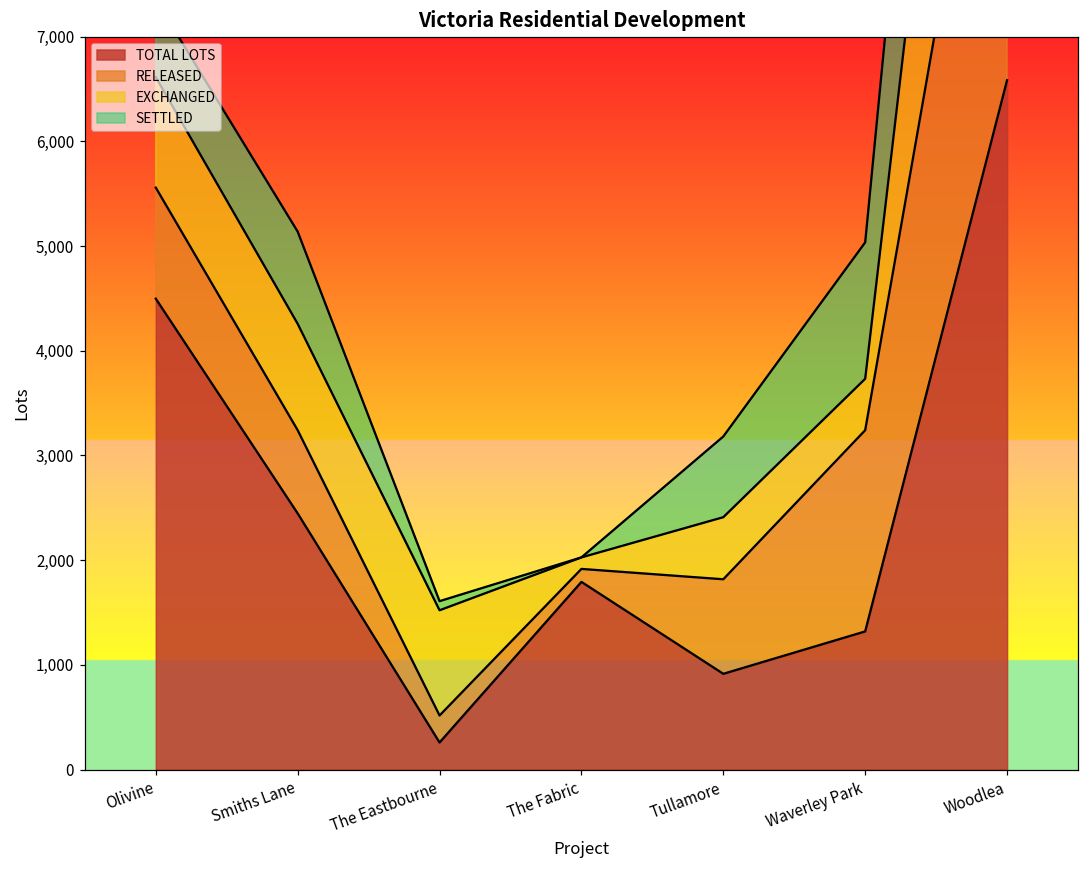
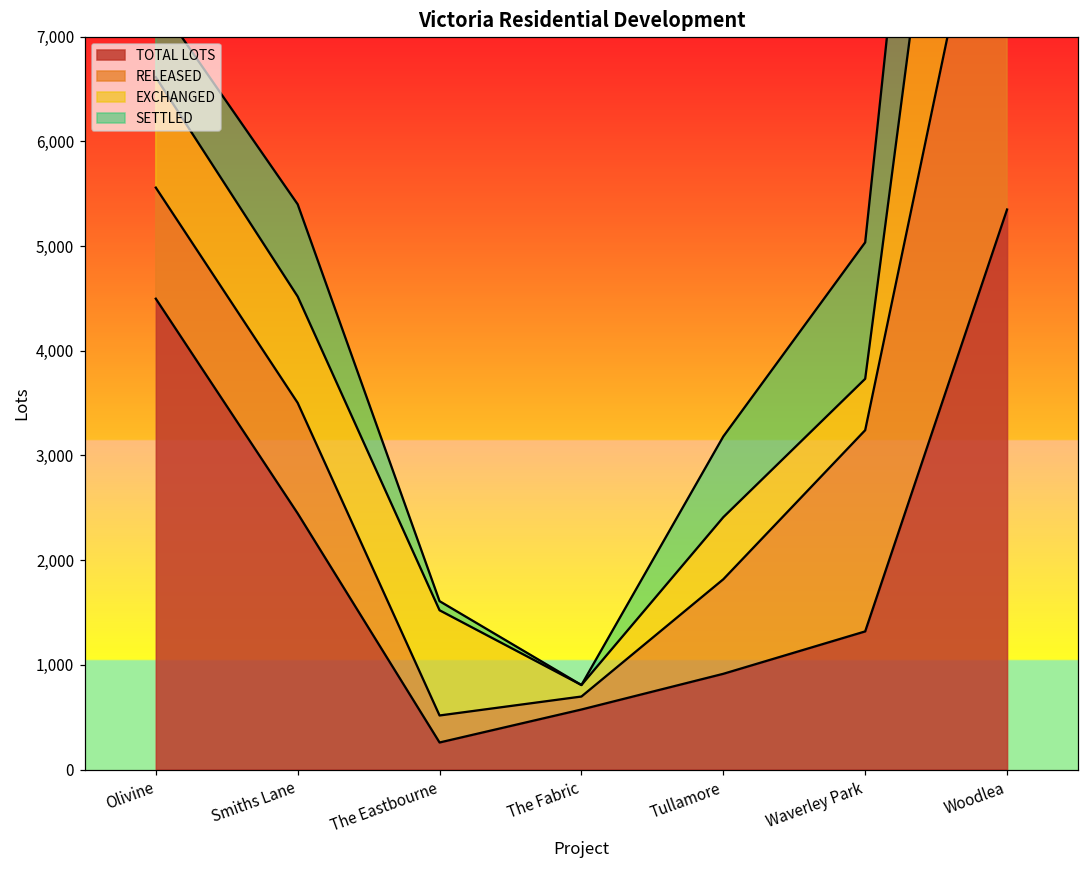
  {
    "TOTAL LOTS": {
      "Olivine": "4,500",
      "Smiths Lane": "2,400",
      "The Eastbourne": "300",
-     "The Fabric": "1,800",
+     "The Fabric": "600",
      "Tullamore": "900",
      "Waverley Park": "1,300",
-     "Woodlea": "6,600"
+     "Woodlea": "5,300"
    },
    "RELEASED": {
      "Olivine": "1,100",
-     "Smiths Lane": "800",
+     "Smiths Lane": "1,100",
      "The Eastbourne": "300",
      "The Fabric": "100",
      "Tullamore": "900",
      "Waverley Park": "1,900"
    },
    "EXCHANGED": {
      "Smiths Lane": "1,000",
      "The Eastbourne": "1,000",
      "Tullamore": "600",
      "Waverley Park": "500"
    },
    "SETTLED": {
      "Smiths Lane": "900",
      "The Eastbourne": "100",
      "Tullamore": "800",
      "Waverley Park": "1,300"
    }
  }
